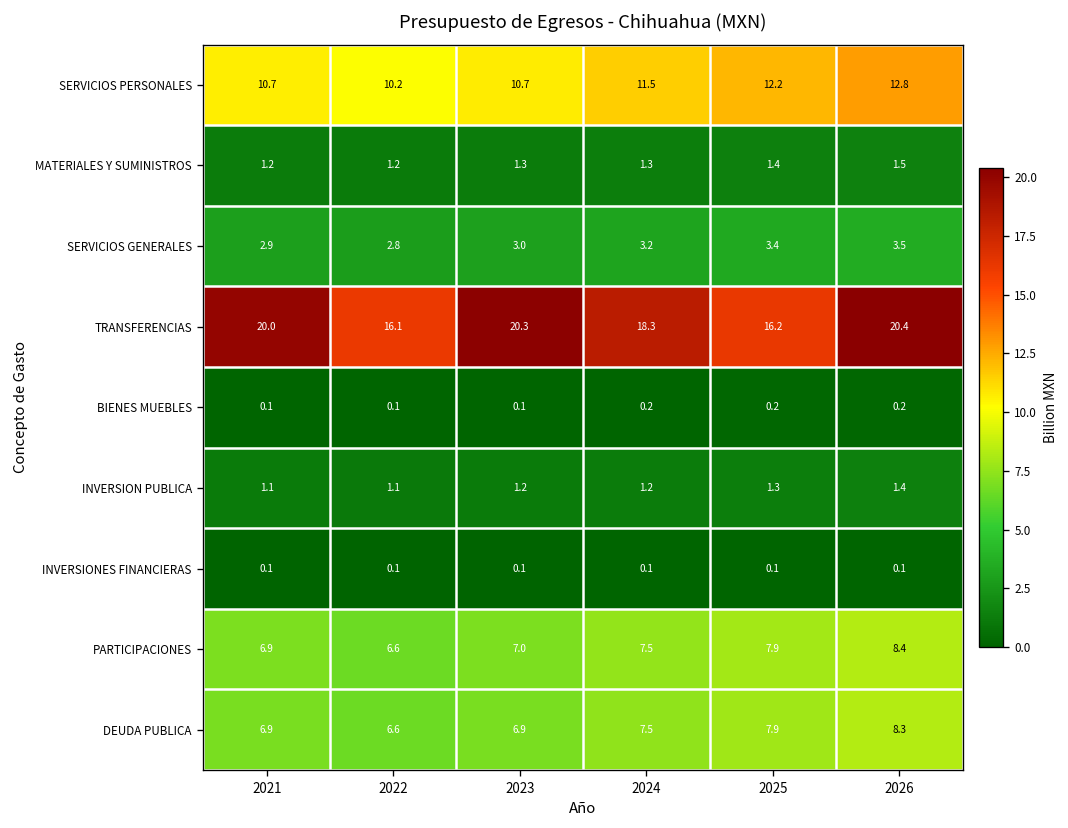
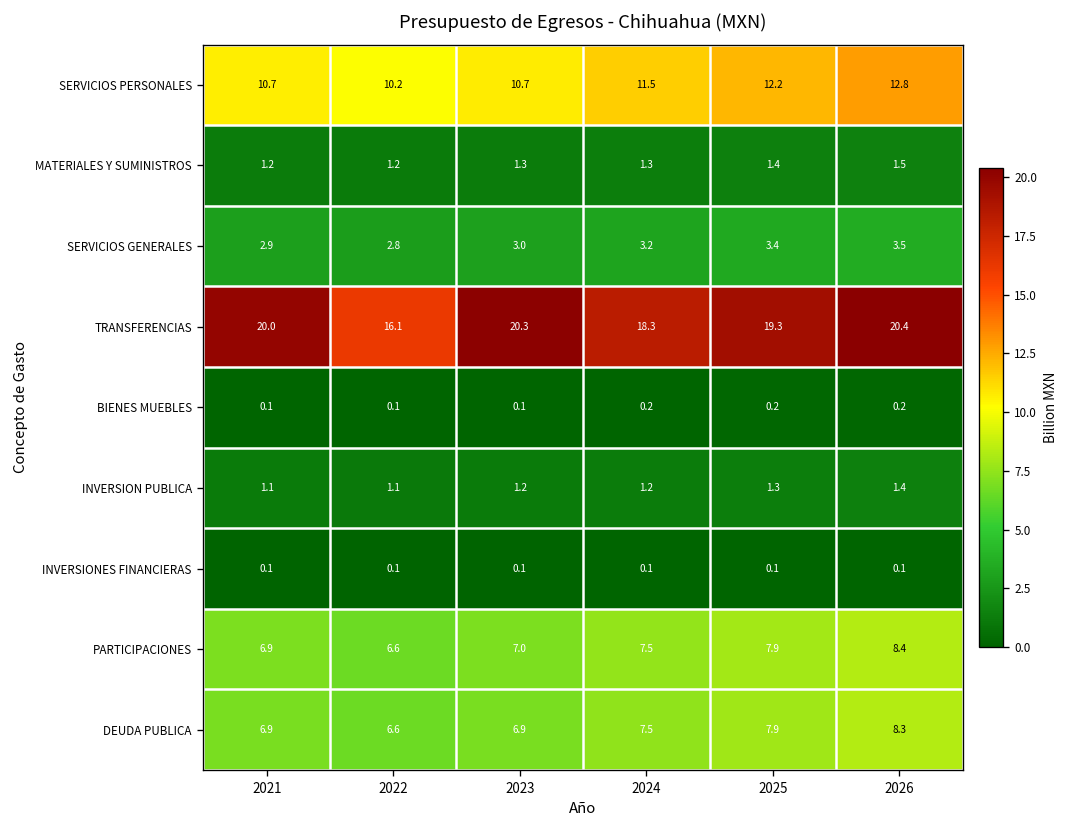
  {
    "SERVICIOS PERSONALES": {
      "2021": 10.7,
      "2022": 10.2,
      "2023": 10.7,
      "2024": 11.5,
      "2025": 12.2,
      "2026": 12.8
    },
    "MATERIALES Y SUMINISTROS": {
      "2021": 1.2,
      "2022": 1.2,
      "2023": 1.3,
      "2024": 1.3,
      "2025": 1.4,
      "2026": 1.5
    },
    "SERVICIOS GENERALES": {
      "2021": 2.9,
      "2022": 2.8,
      "2023": 3.0,
      "2024": 3.2,
      "2025": 3.4,
      "2026": 3.5
    },
    "TRANSFERENCIAS": {
      "2021": 20.0,
      "2022": 16.1,
      "2023": 20.3,
      "2024": 18.3,
-     "2025": 16.2,
+     "2025": 19.3,
      "2026": 20.4
    },
    "BIENES MUEBLES": {
      "2021": 0.1,
      "2022": 0.1,
      "2023": 0.1,
      "2024": 0.2,
      "2025": 0.2,
      "2026": 0.2
    },
    "INVERSION PUBLICA": {
      "2021": 1.1,
      "2022": 1.1,
      "2023": 1.2,
      "2024": 1.2,
      "2025": 1.3,
      "2026": 1.4
    },
    "INVERSIONES FINANCIERAS": {
      "2021": 0.1,
      "2022": 0.1,
      "2023": 0.1,
      "2024": 0.1,
      "2025": 0.1,
      "2026": 0.1
    },
    "PARTICIPACIONES": {
      "2021": 6.9,
      "2022": 6.6,
      "2023": 7.0,
      "2024": 7.5,
      "2025": 7.9,
      "2026": 8.4
    },
    "DEUDA PUBLICA": {
      "2021": 6.9,
      "2022": 6.6,
      "2023": 6.9,
      "2024": 7.5,
      "2025": 7.9,
      "2026": 8.3
    }
  }
